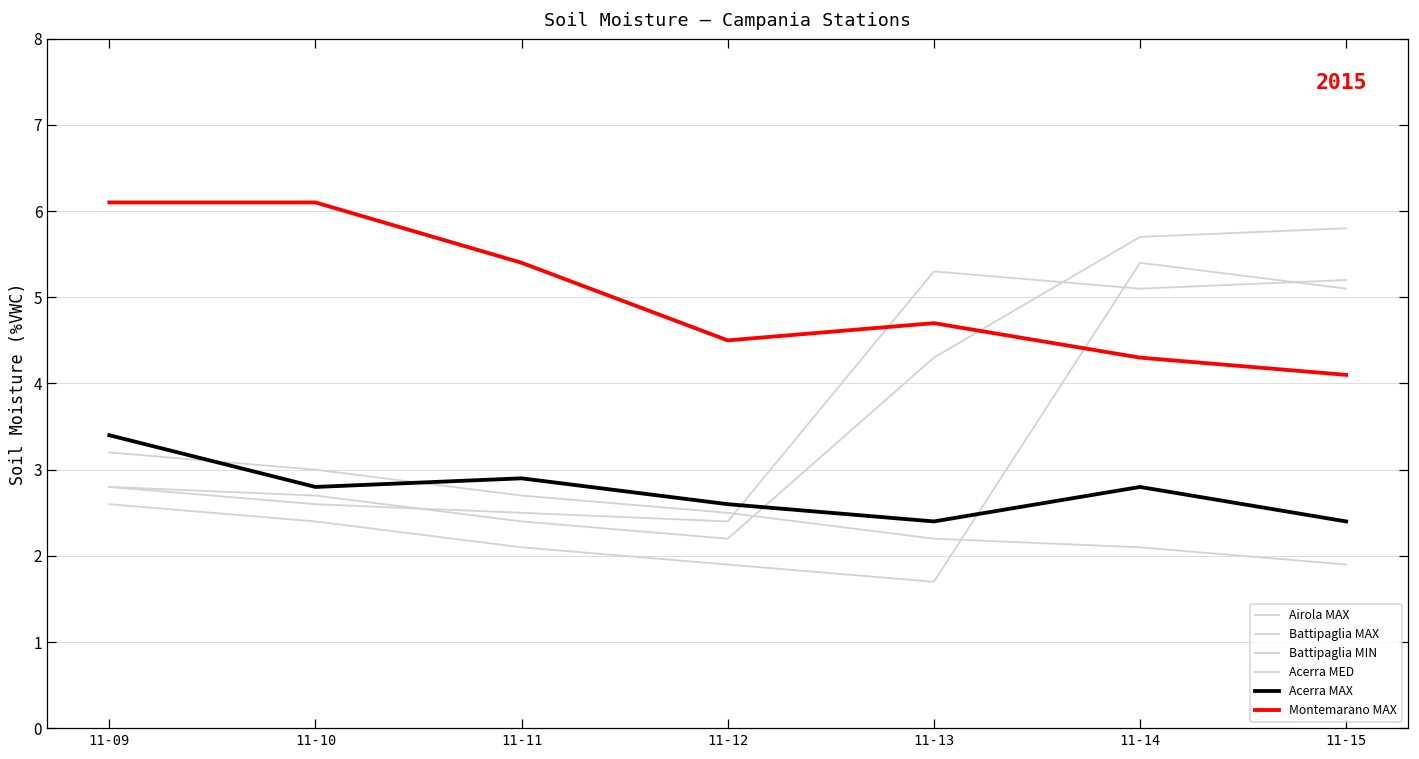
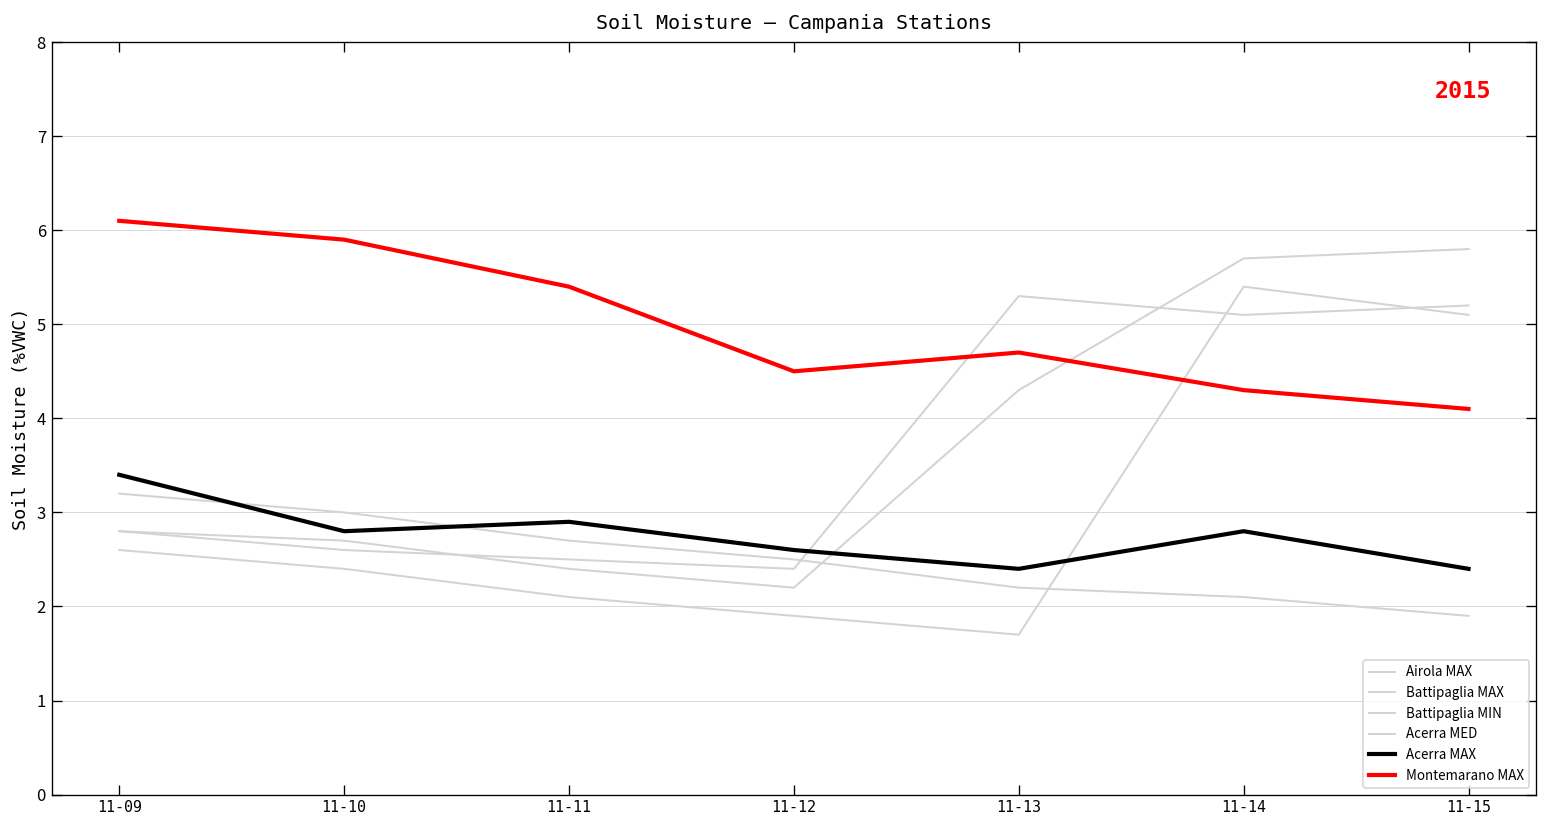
  {
    "Acerra MAX": {
      "11-09": 3.4,
      "11-10": 2.8,
      "11-11": 2.9,
      "11-12": 2.6,
      "11-13": 2.4,
      "11-14": 2.8,
      "11-15": 2.4
    },
    "Montemarano MAX": {
      "11-09": 6.1,
-     "11-10": 6.1,
+     "11-10": 5.9,
      "11-11": 5.4,
      "11-12": 4.5,
      "11-13": 4.7,
      "11-14": 4.3,
      "11-15": 4.1
    }
  }
